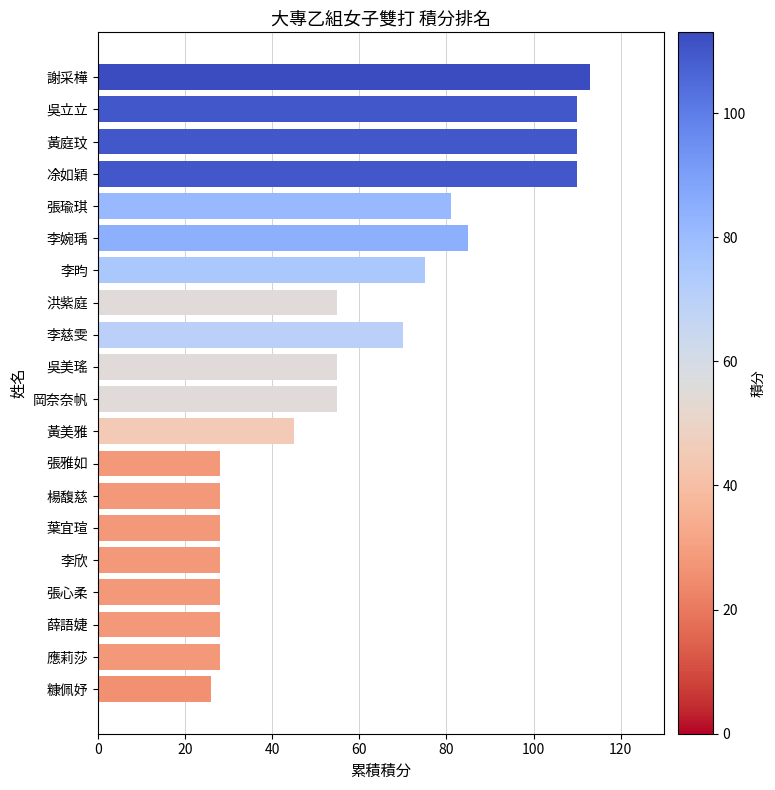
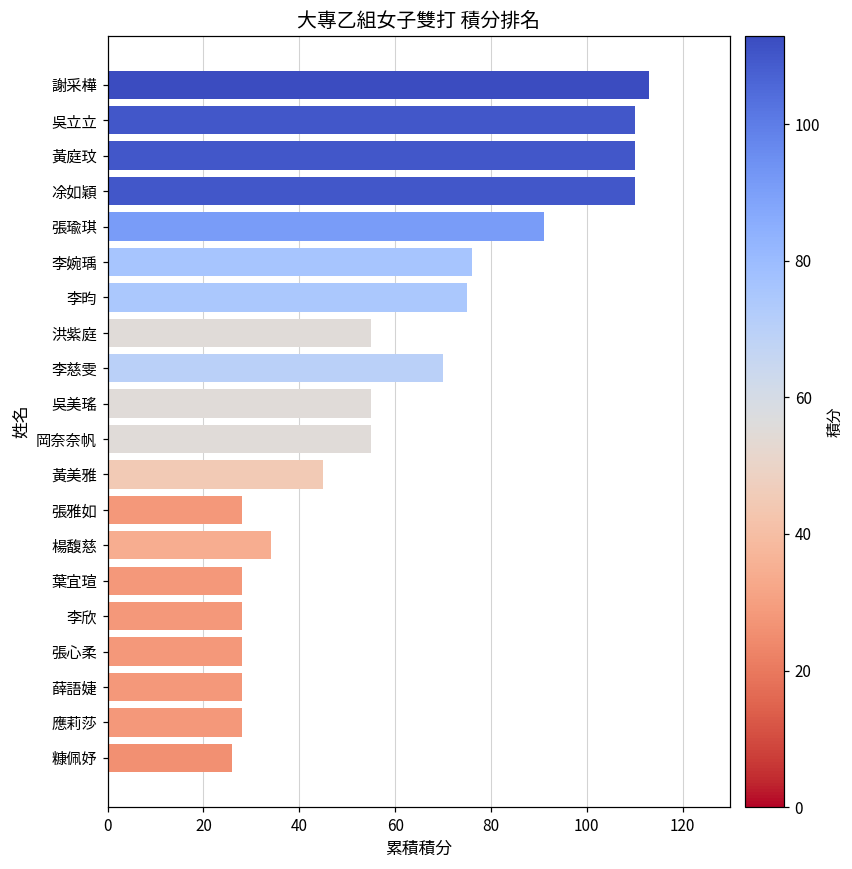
  {
    "謝采樺": 113,
    "吳立立": 110,
    "黃庭玟": 110,
    "凃如穎": 110,
-   "張瑜琪": 81,
-   "李婉瑀": 85,
+   "張瑜琪": 91,
+   "李婉瑀": 76,
    "李昀": 75,
    "洪紫庭": 55,
    "李慈雯": 70,
    "吳美瑤": 55,
    "岡奈奈帆": 55,
    "黃美雅": 45,
    "張雅如": 28,
-   "楊馥慈": 28,
+   "楊馥慈": 34,
    "葉宜瑄": 28,
    "李欣": 28,
    "張心柔": 28,
    "薛語婕": 28,
    "應莉莎": 28,
    "糠佩妤": 26
  }
